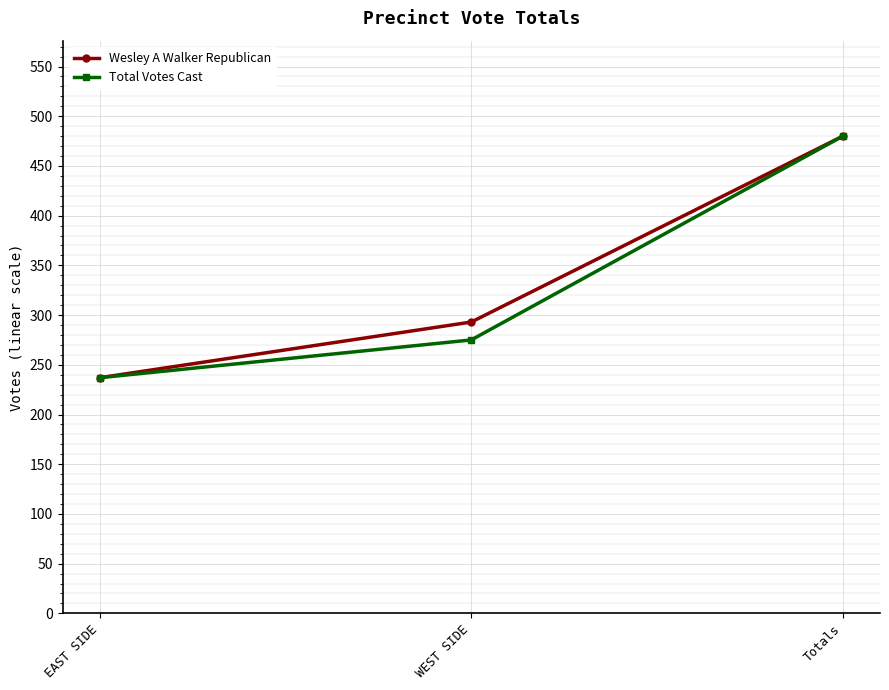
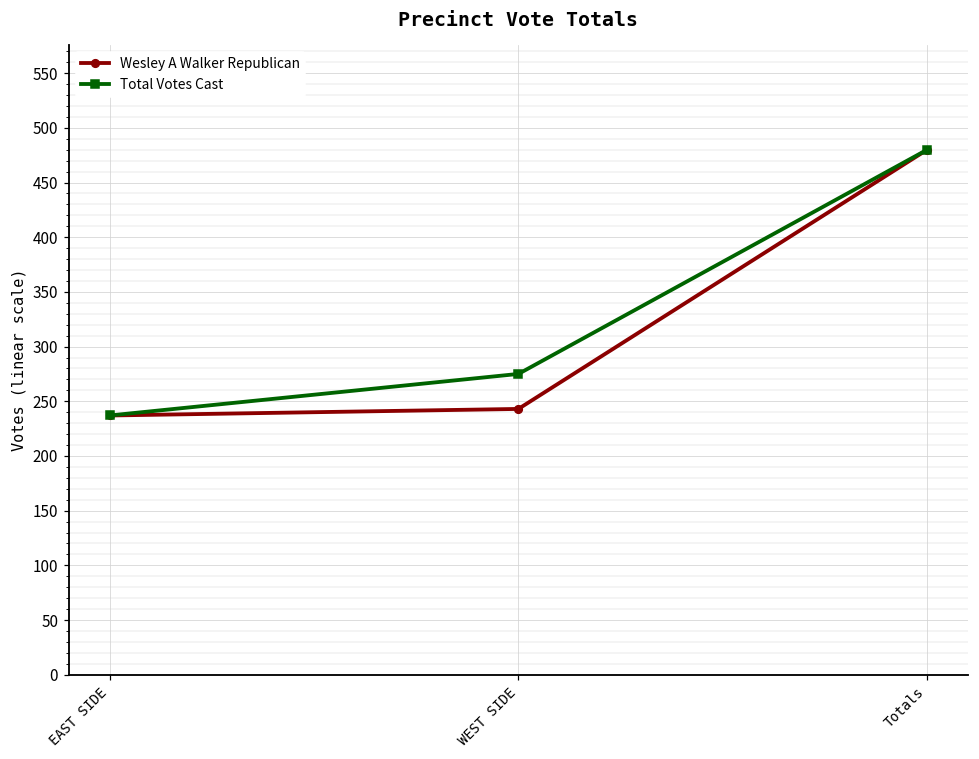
  {
    "Wesley A Walker Republican": {
-     "WEST SIDE": 290
+     "WEST SIDE": 240
    },
    "Total Votes Cast": {
      "WEST SIDE": 280
    }
  }
